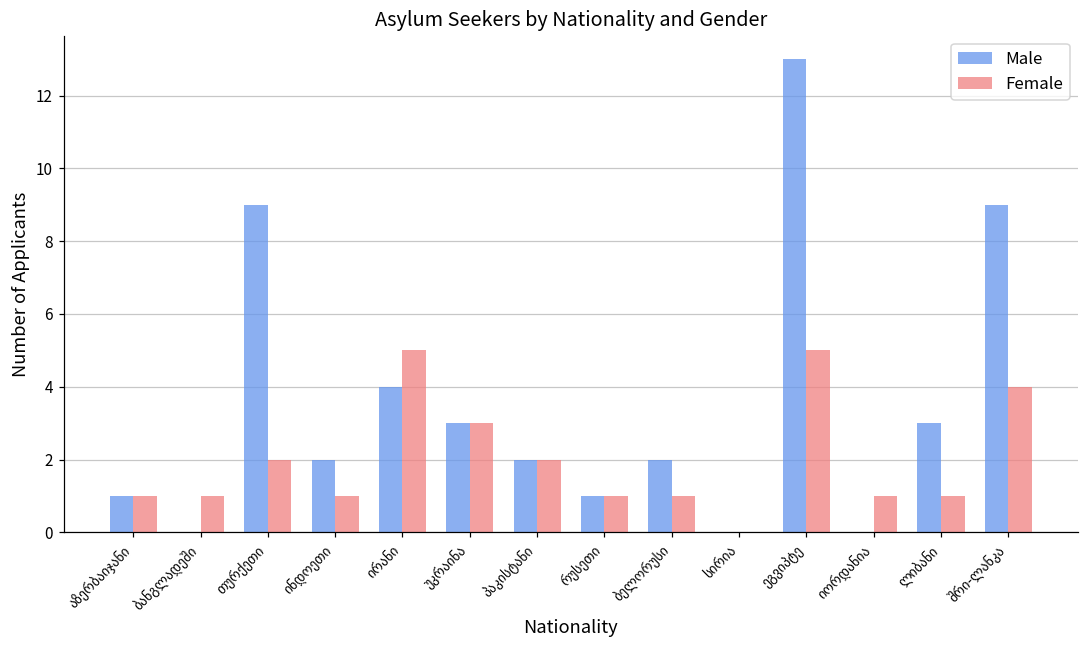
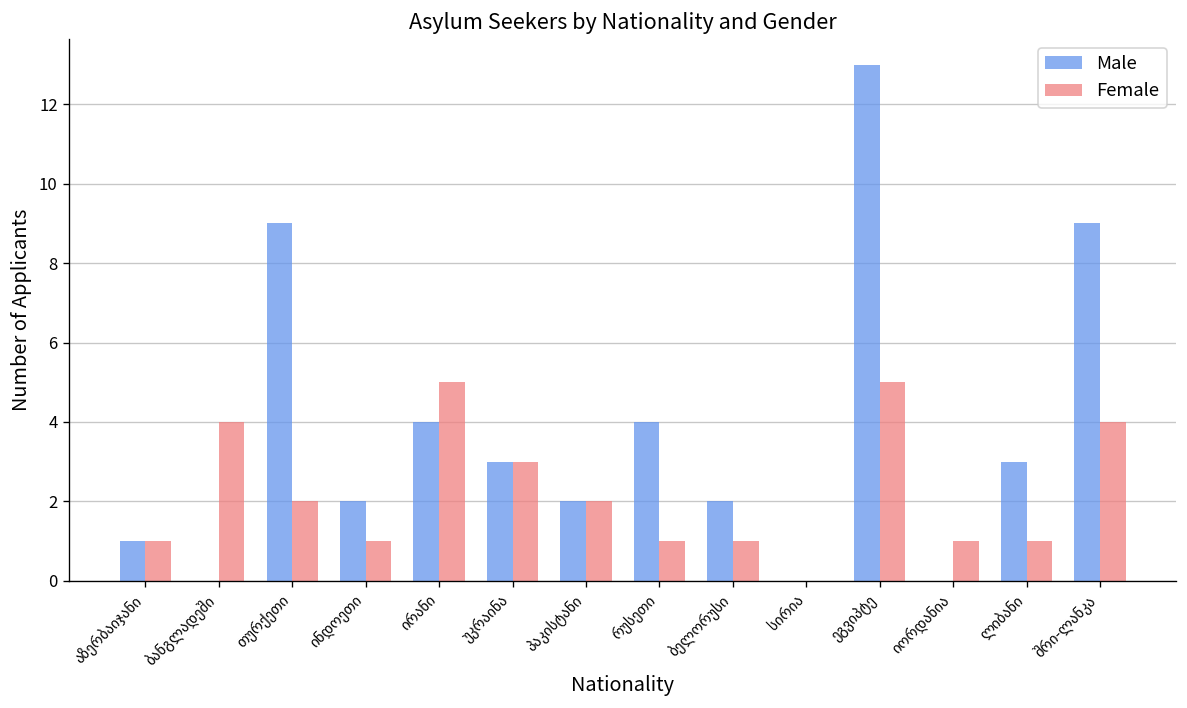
  {
    "Male": {
      "აზერბაიჯანი": 1,
      "ბანგლადეში": 0,
      "თურქეთი": 9,
      "ინდოეთი": 2,
      "ირანი": 4,
      "უკრაინა": 3,
      "პაკისტანი": 2,
-     "რუსეთი": 1,
+     "რუსეთი": 4,
      "ბელორუსი": 2,
      "სირია": 0,
      "ეგვიპტე": 13,
      "იორდანია": 0,
      "ლიბანი": 3,
      "შრი-ლანკა": 9
    },
    "Female": {
      "აზერბაიჯანი": 1,
-     "ბანგლადეში": 1,
+     "ბანგლადეში": 4,
      "თურქეთი": 2,
      "ინდოეთი": 1,
      "ირანი": 5,
      "უკრაინა": 3,
      "პაკისტანი": 2,
      "რუსეთი": 1,
      "ბელორუსი": 1,
      "სირია": 0,
      "ეგვიპტე": 5,
      "იორდანია": 1,
      "ლიბანი": 1,
      "შრი-ლანკა": 4
    }
  }
